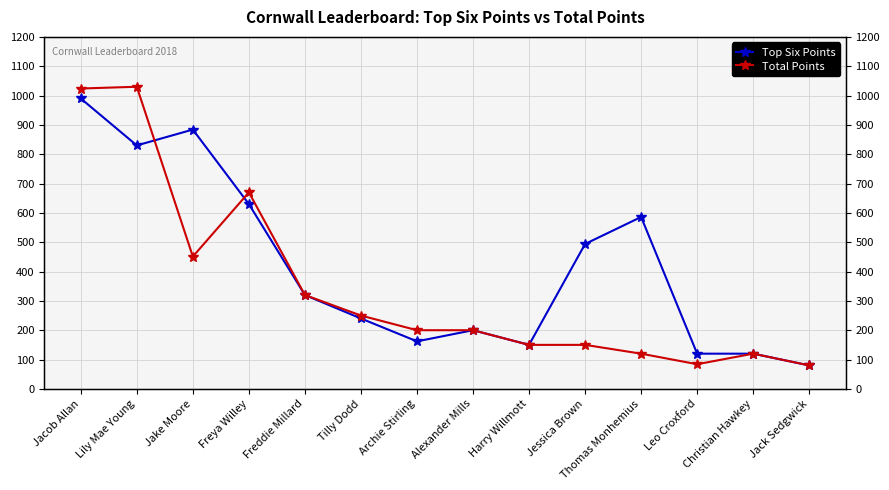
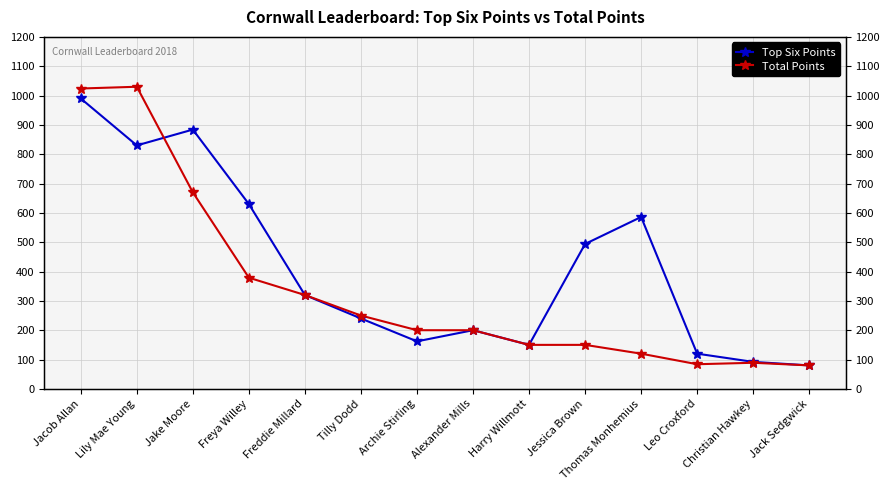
  {
    "Top Six Points": {
      "Jacob Allan": 990,
      "Lily Mae Young": 830,
      "Jake Moore": 880,
      "Freya Willey": 630,
      "Tilly Dodd": 240,
      "Archie Stirling": 160,
      "Jessica Brown": 490,
      "Thomas Monhemius": 590,
      "Leo Croxford": 120,
-     "Christian Hawkey": 120
+     "Christian Hawkey": 90
    },
    "Total Points": {
      "Jacob Allan": 1020,
      "Lily Mae Young": 1030,
-     "Jake Moore": 450,
-     "Freya Willey": 670,
+     "Jake Moore": 670,
+     "Freya Willey": 380,
      "Tilly Dodd": 250,
      "Archie Stirling": 200,
      "Jessica Brown": 150,
      "Thomas Monhemius": 120,
      "Leo Croxford": 80,
-     "Christian Hawkey": 120
+     "Christian Hawkey": 90
    }
  }
